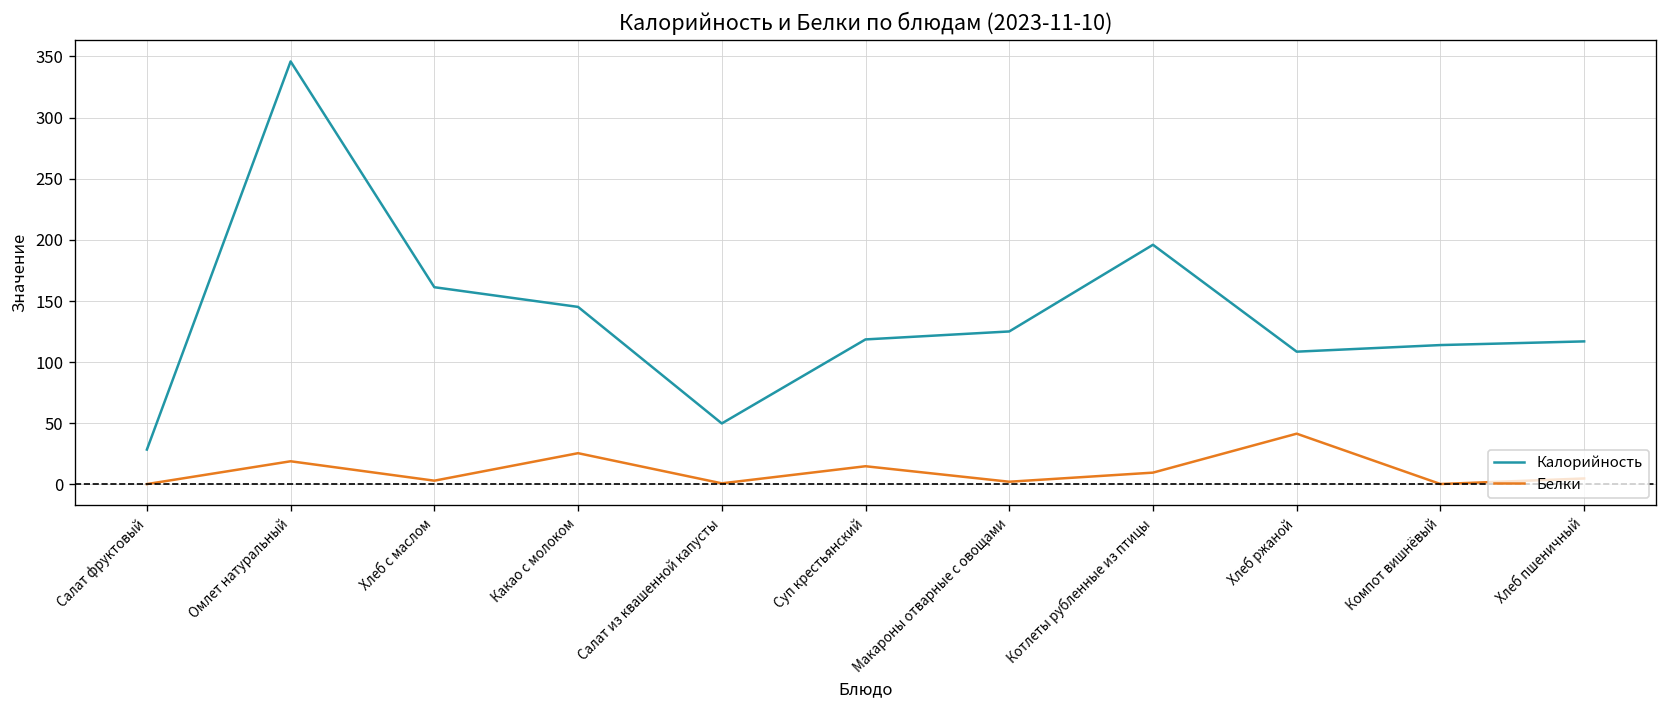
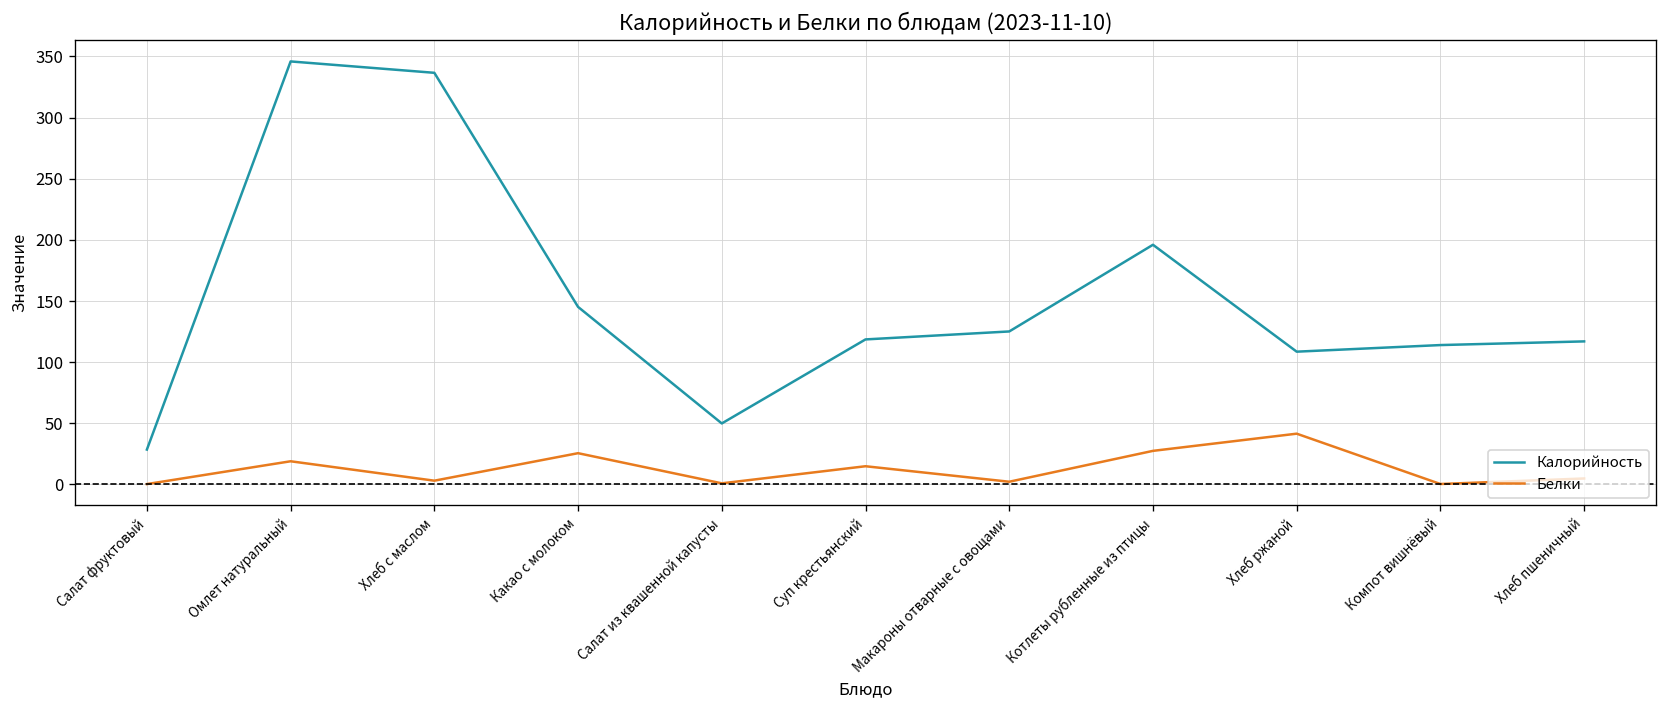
  {
    "Калорийность": {
      "Салат фруктовый": 29,
      "Омлет натуральный": 346,
-     "Хлеб с маслом": 161,
+     "Хлеб с маслом": 337,
      "Какао с молоком": 145,
      "Салат из квашенной капусты": 50,
      "Суп крестьянский": 119,
      "Макароны отварные с овощами": 125,
      "Котлеты рубленные из птицы": 196,
      "Хлеб ржаной": 109,
      "Компот вишнёвый": 114,
      "Хлеб пшеничный": 117
    },
    "Белки": {
      "Салат фруктовый": 0,
      "Омлет натуральный": 19,
      "Хлеб с маслом": 3,
      "Какао с молоком": 26,
      "Салат из квашенной капусты": 1,
      "Суп крестьянский": 15,
      "Макароны отварные с овощами": 2,
-     "Котлеты рубленные из птицы": 10,
+     "Котлеты рубленные из птицы": 28,
      "Хлеб ржаной": 42,
      "Компот вишнёвый": 0
    }
  }
